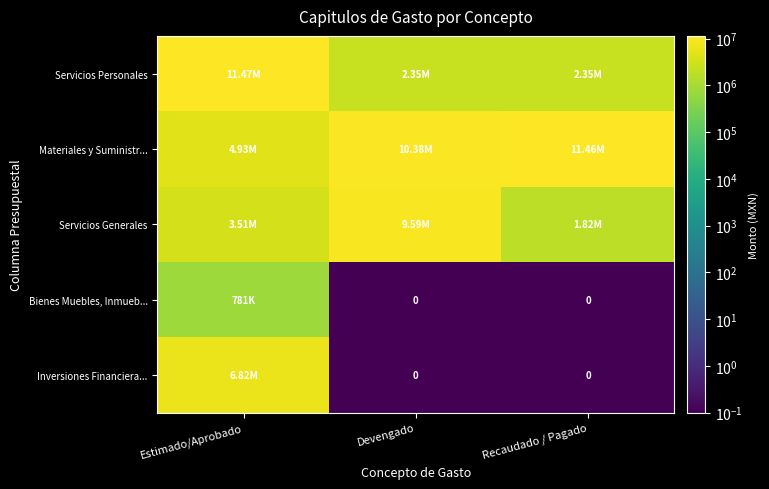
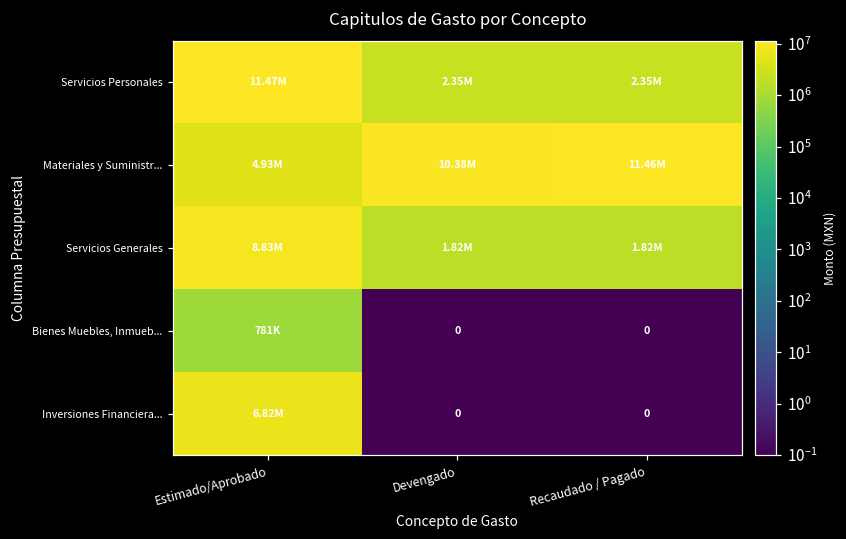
  {
    "Servicios Personales": {
      "Estimado/Aprobado": "11.47M",
      "Devengado": "2.35M",
      "Recaudado / Pagado": "2.35M"
    },
    "Materiales y Suministr...": {
      "Estimado/Aprobado": "4.93M",
      "Devengado": "10.38M",
      "Recaudado / Pagado": "11.46M"
    },
    "Servicios Generales": {
-     "Estimado/Aprobado": "3.51M",
-     "Devengado": "9.59M",
+     "Estimado/Aprobado": "8.83M",
+     "Devengado": "1.82M",
      "Recaudado / Pagado": "1.82M"
    },
    "Bienes Muebles, Inmueb...": {
      "Estimado/Aprobado": "781K",
      "Devengado": "0",
      "Recaudado / Pagado": "0"
    },
    "Inversiones Financiera...": {
      "Estimado/Aprobado": "6.82M",
      "Devengado": "0",
      "Recaudado / Pagado": "0"
    }
  }
